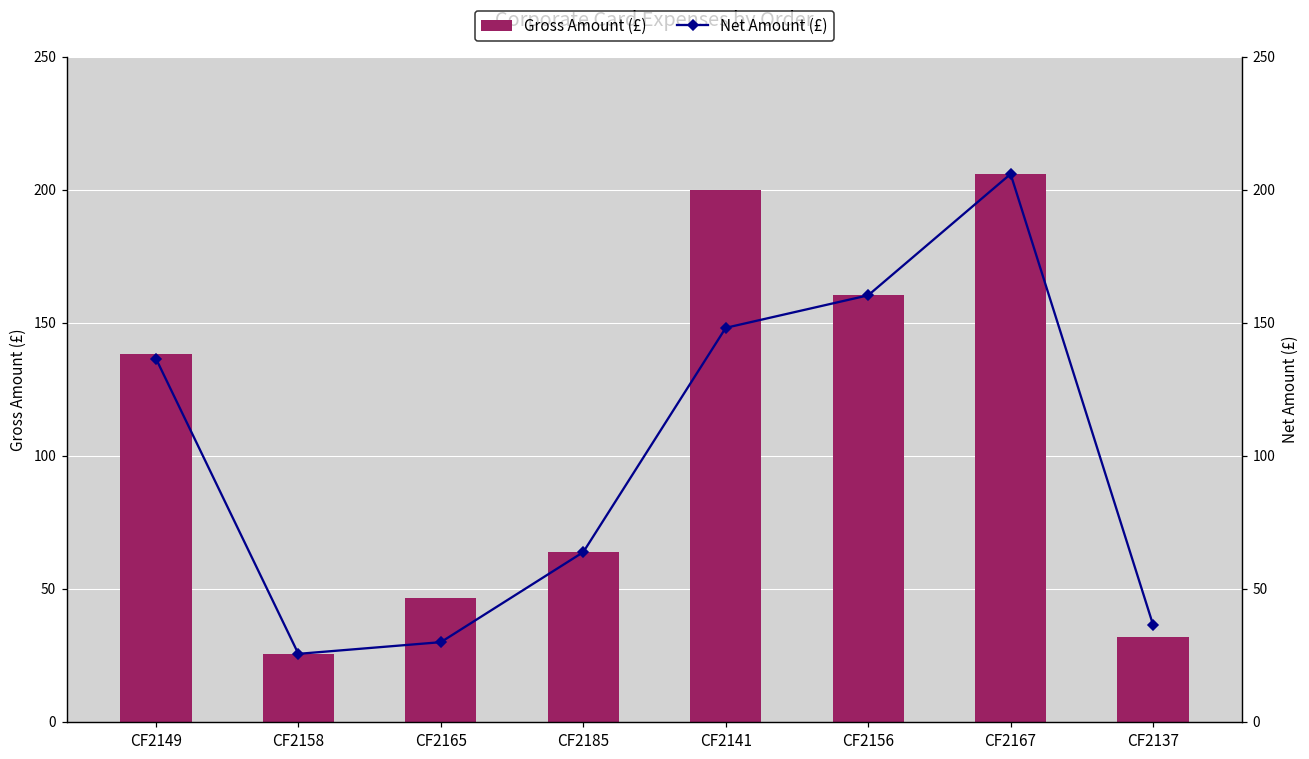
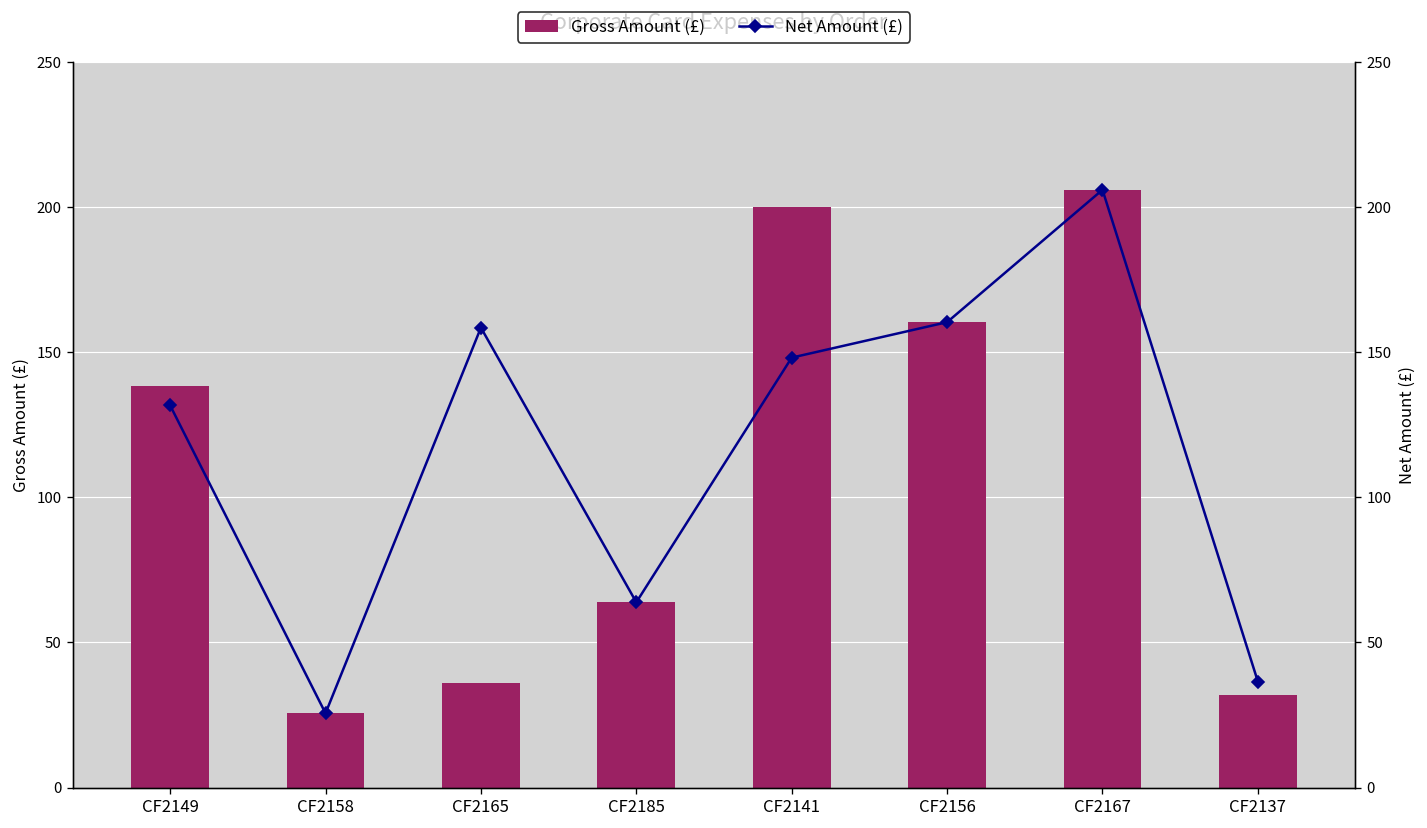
  {
    "Gross Amount (£)": {
      "CF2149": 138,
      "CF2158": 26,
-     "CF2165": 47,
+     "CF2165": 36,
      "CF2185": 64,
      "CF2141": 200,
      "CF2156": 160,
      "CF2167": 206,
      "CF2137": 32
    },
    "Net Amount (£)": {
-     "CF2149": 137,
+     "CF2149": 132,
      "CF2158": 26,
-     "CF2165": 30,
+     "CF2165": 159,
      "CF2185": 64,
      "CF2141": 148,
      "CF2156": 160,
      "CF2167": 206,
      "CF2137": 37
    }
  }
